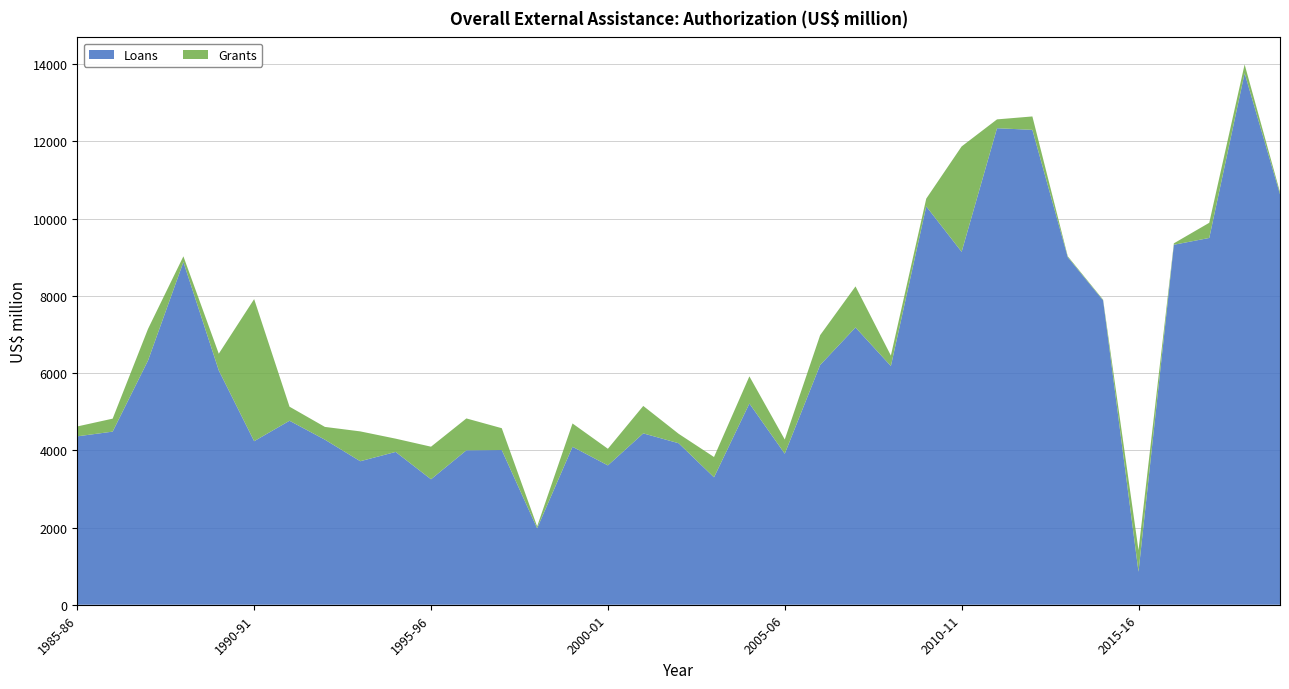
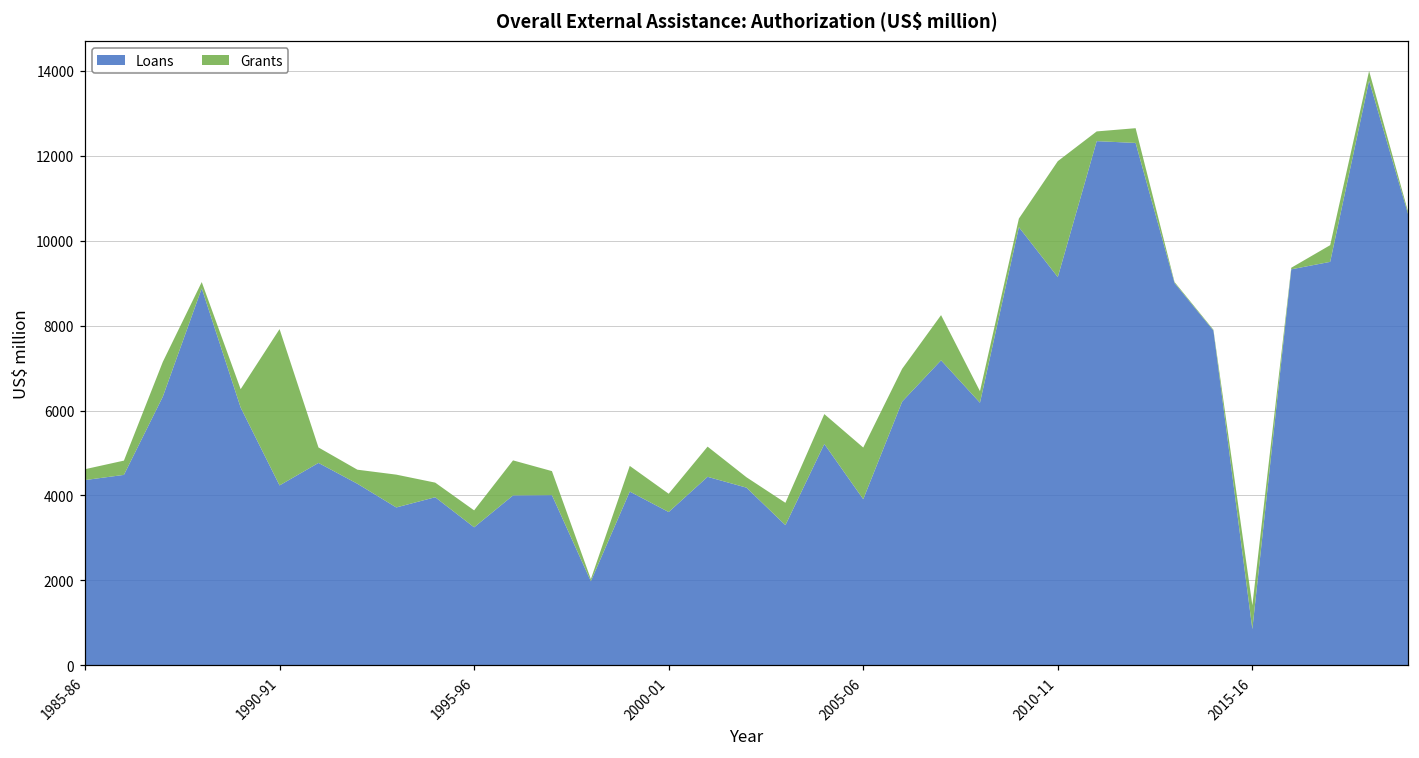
  {
    "Loans": {
      "1985-86": 4400,
      "1990-91": 4200,
      "1995-96": 3200,
      "2000-01": 3600,
      "2005-06": 3900,
      "2010-11": 9100,
      "2015-16": 900
    },
    "Grants": {
      "1985-86": 300,
      "1990-91": 3700,
-     "1995-96": 800,
+     "1995-96": 400,
      "2000-01": 400,
-     "2005-06": 400,
+     "2005-06": 1200,
      "2010-11": 2700,
      "2015-16": 600
    }
  }
